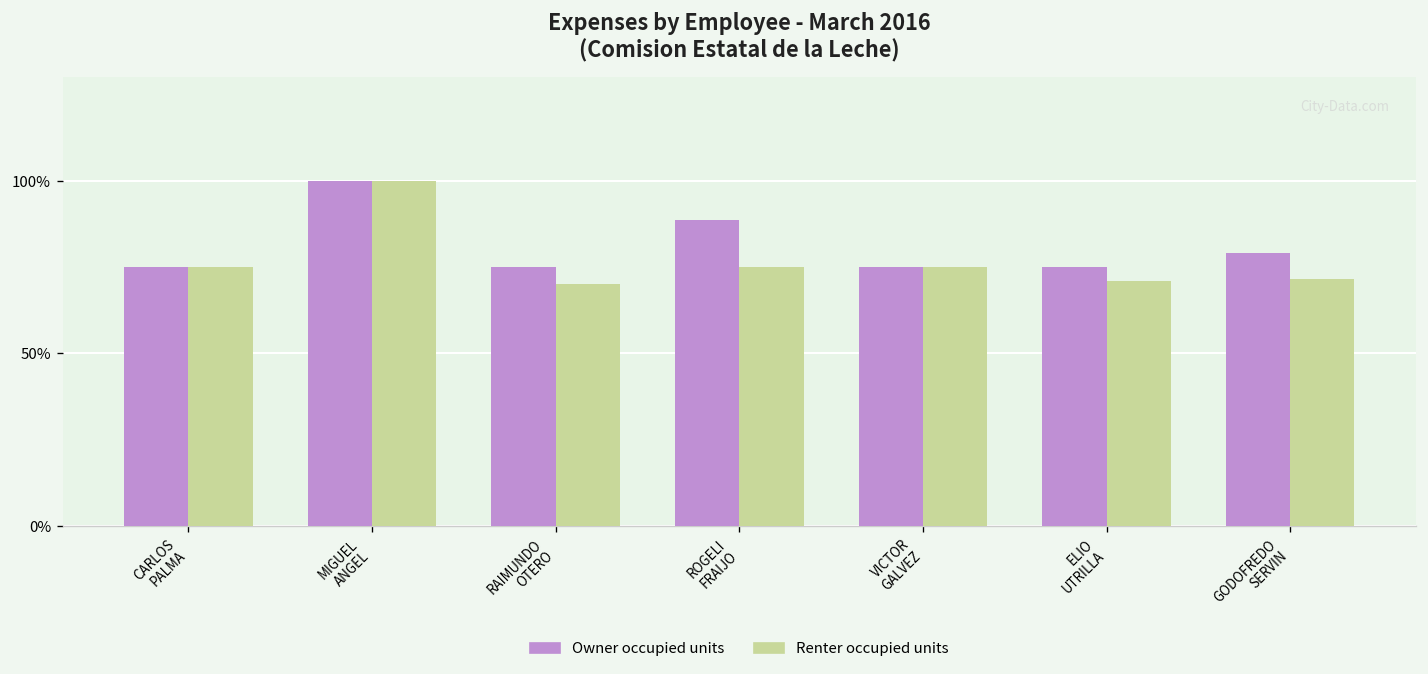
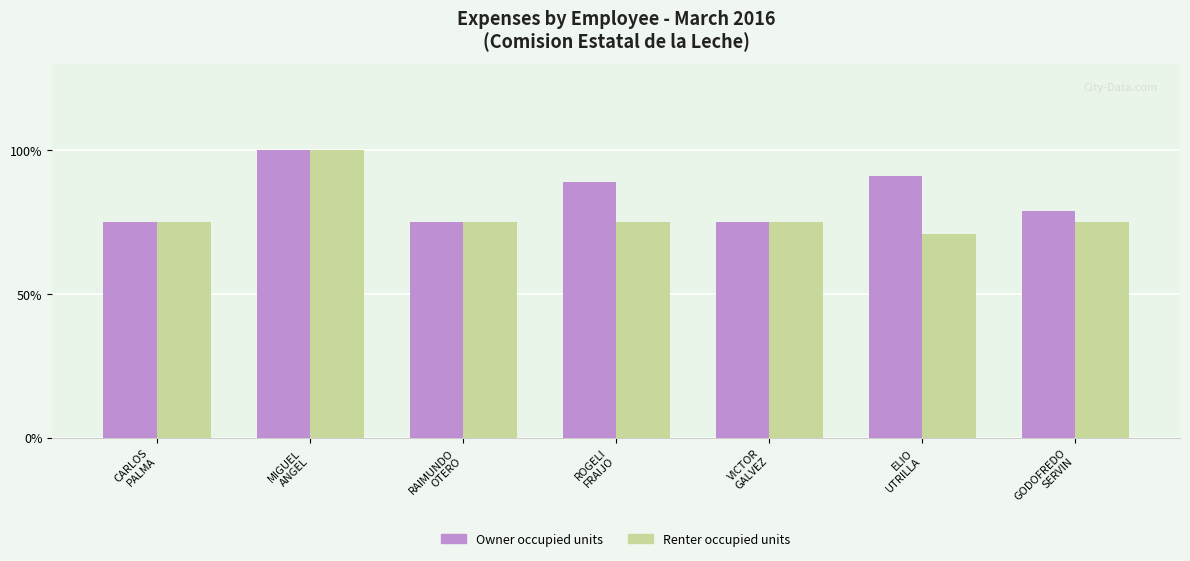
  {
    "Owner occupied units": {
      "CARLOS PALMA": "75%",
      "MIGUEL ANGEL": "100%",
      "RAIMUNDO OTERO": "75%",
      "ROGELI FRAIJO": "89%",
      "VICTOR GALVEZ": "75%",
-     "ELIO UTRILLA": "75%",
+     "ELIO UTRILLA": "91%",
      "GODOFREDO SERVIN": "79%"
    },
    "Renter occupied units": {
      "CARLOS PALMA": "75%",
      "MIGUEL ANGEL": "100%",
-     "RAIMUNDO OTERO": "70%",
+     "RAIMUNDO OTERO": "75%",
      "ROGELI FRAIJO": "75%",
      "VICTOR GALVEZ": "75%",
      "ELIO UTRILLA": "71%",
-     "GODOFREDO SERVIN": "72%"
+     "GODOFREDO SERVIN": "75%"
    }
  }
